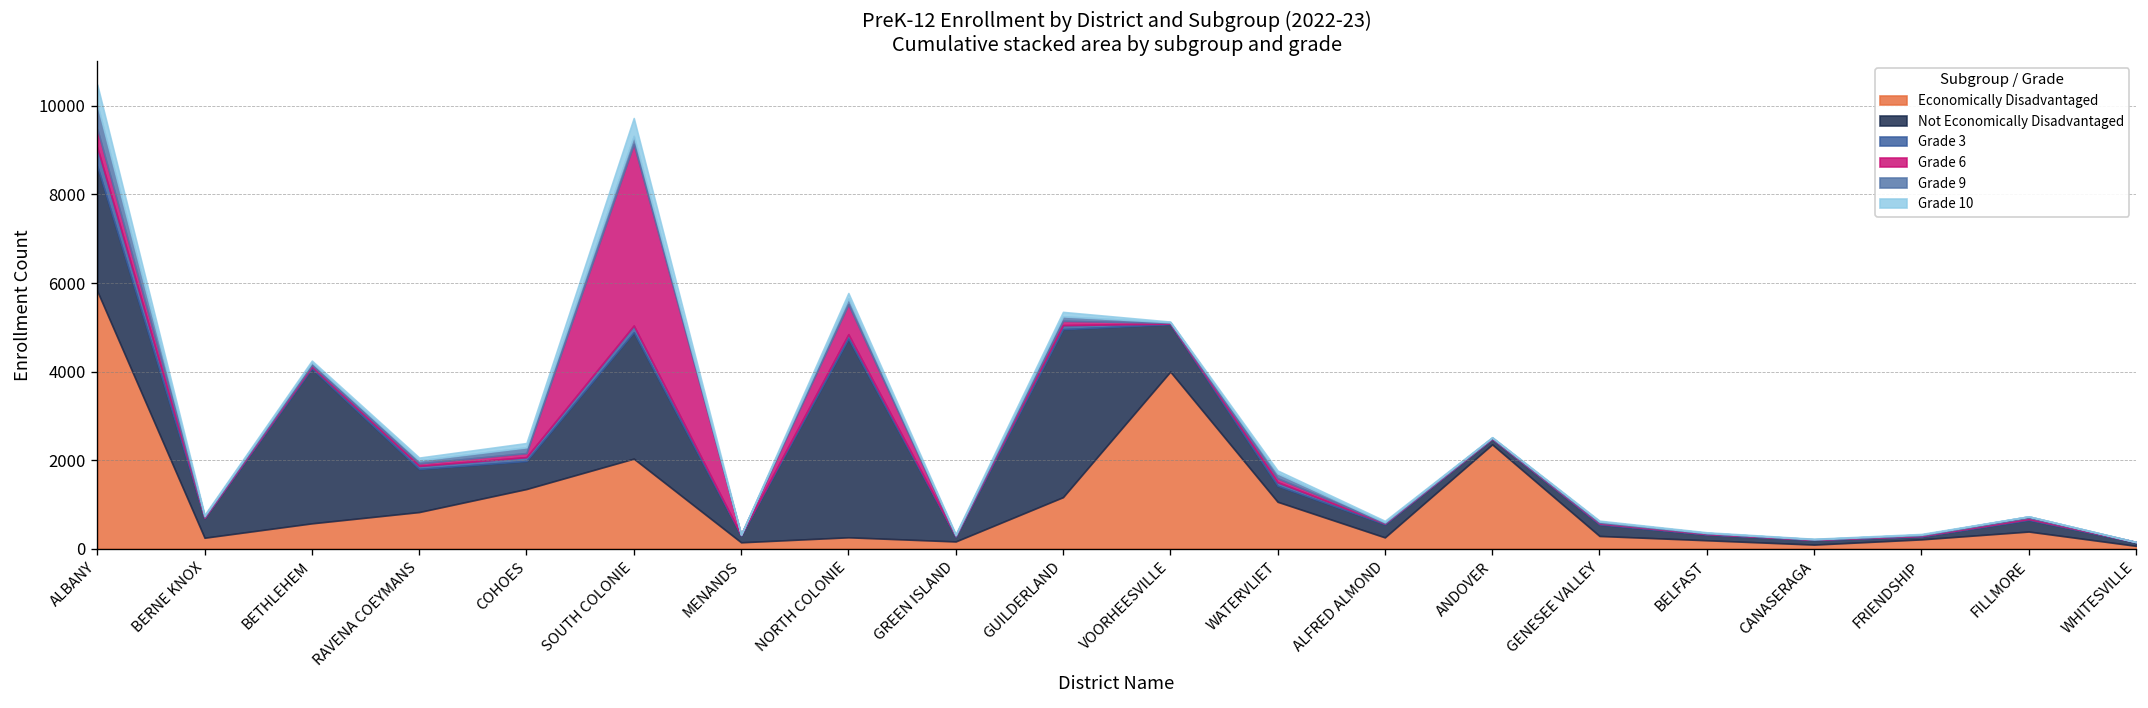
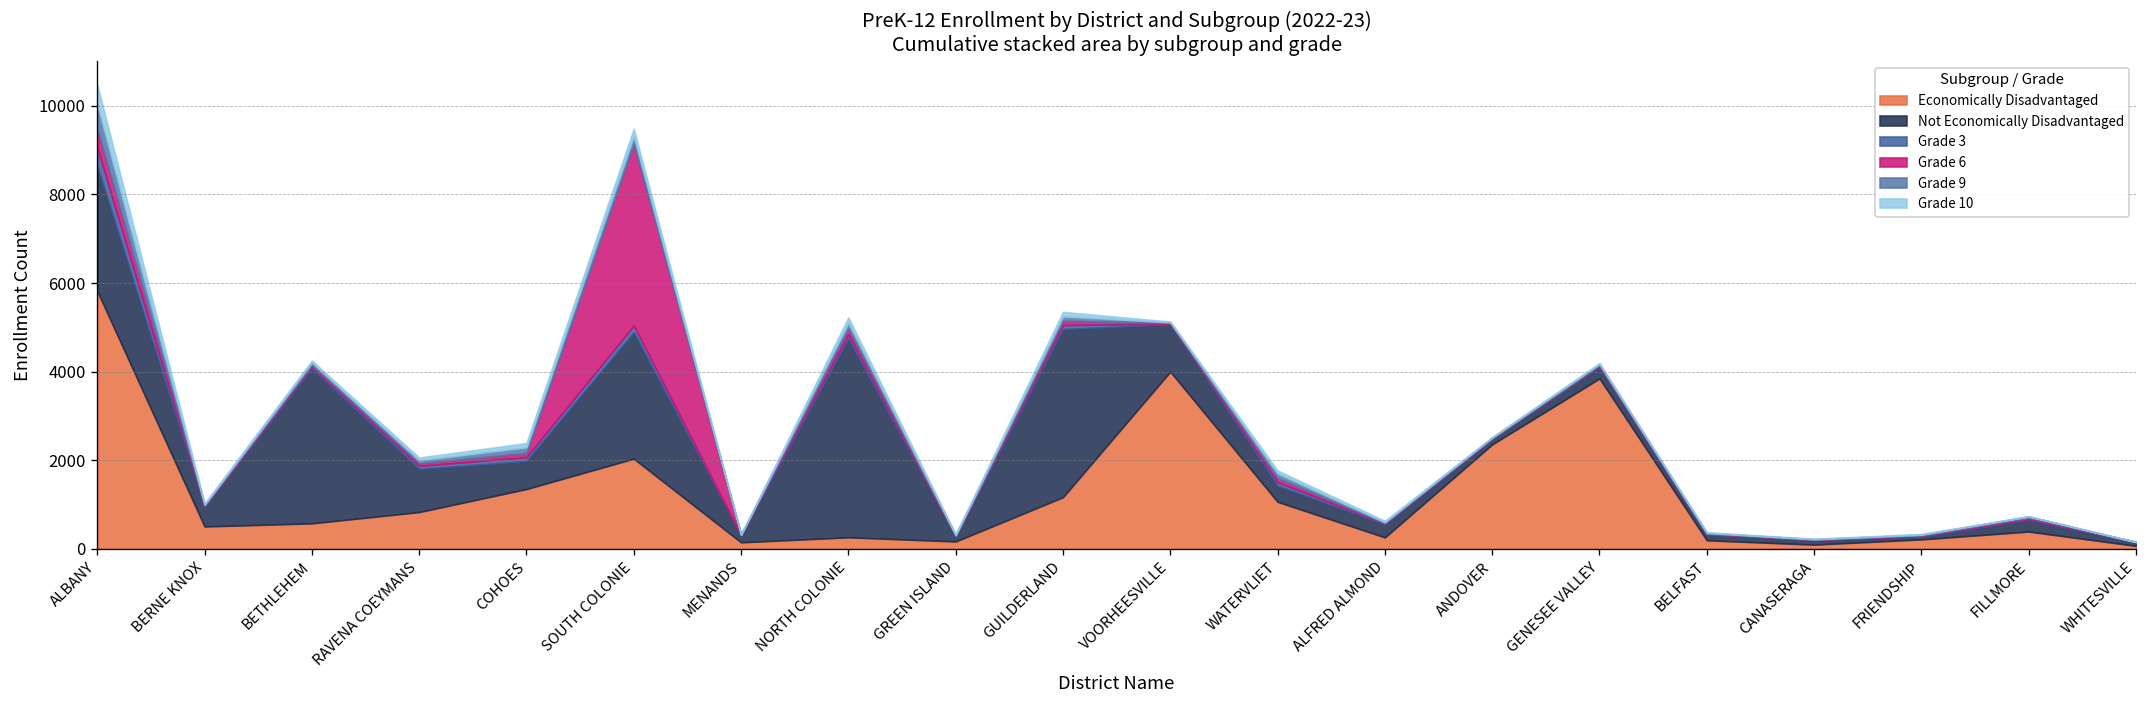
  {
    "Economically Disadvantaged": {
      "ALBANY": 5800,
-     "BERNE KNOX": 200,
+     "BERNE KNOX": 500,
      "BETHLEHEM": 600,
      "RAVENA COEYMANS": 800,
      "COHOES": 1300,
      "SOUTH COLONIE": 2000,
      "MENANDS": 100,
      "NORTH COLONIE": 300,
      "GREEN ISLAND": 200,
      "GUILDERLAND": 1200,
      "VOORHEESVILLE": 4000,
      "WATERVLIET": 1100,
      "ALFRED ALMOND": 300,
      "ANDOVER": 2400,
-     "GENESEE VALLEY": 300,
+     "GENESEE VALLEY": 3800,
      "BELFAST": 200,
      "CANASERAGA": 100,
      "FILLMORE": 400
    },
    "Not Economically Disadvantaged": {
      "ALBANY": 2800,
      "RAVENA COEYMANS": 1000,
      "COHOES": 600,
      "SOUTH COLONIE": 2900,
      "NORTH COLONIE": 4500,
      "GUILDERLAND": 3800,
      "WATERVLIET": 400
    },
    "Grade 6": {
      "ALBANY": 400,
      "COHOES": 100,
      "SOUTH COLONIE": 4100,
-     "NORTH COLONIE": 700,
+     "NORTH COLONIE": 100,
      "GUILDERLAND": 100,
      "WATERVLIET": 100
    },
    "Grade 10": {
      "ALBANY": 400,
      "COHOES": 100,
-     "SOUTH COLONIE": 400,
+     "SOUTH COLONIE": 200,
      "NORTH COLONIE": 100,
      "GUILDERLAND": 100
    }
  }
